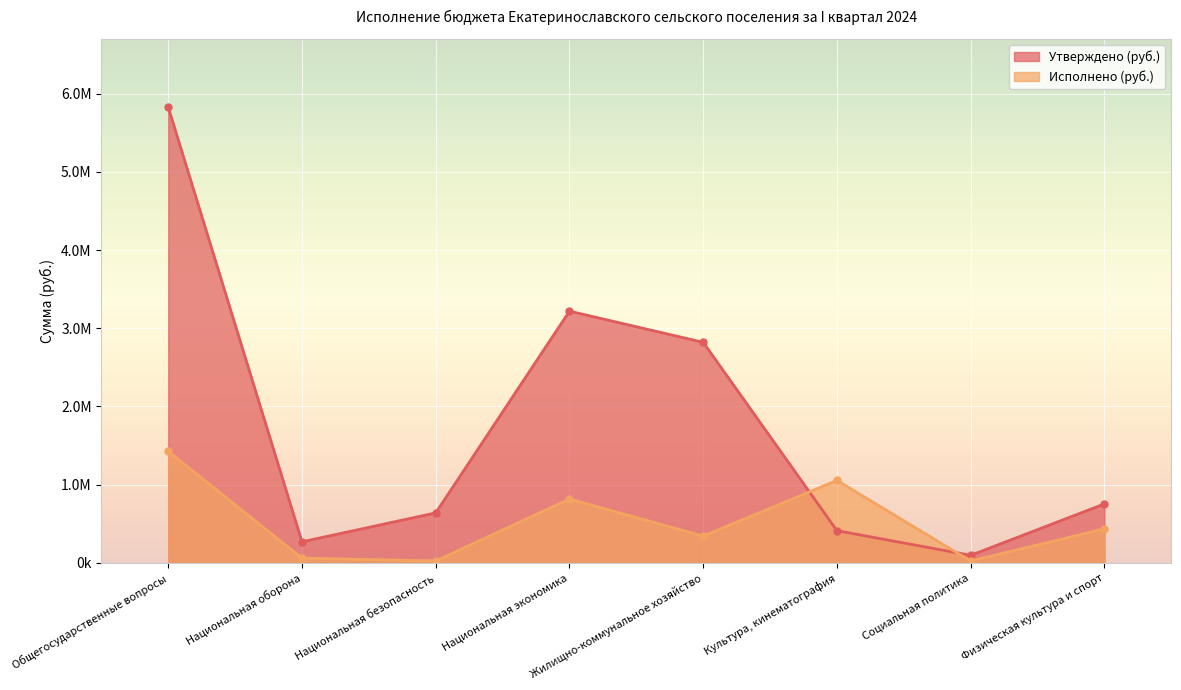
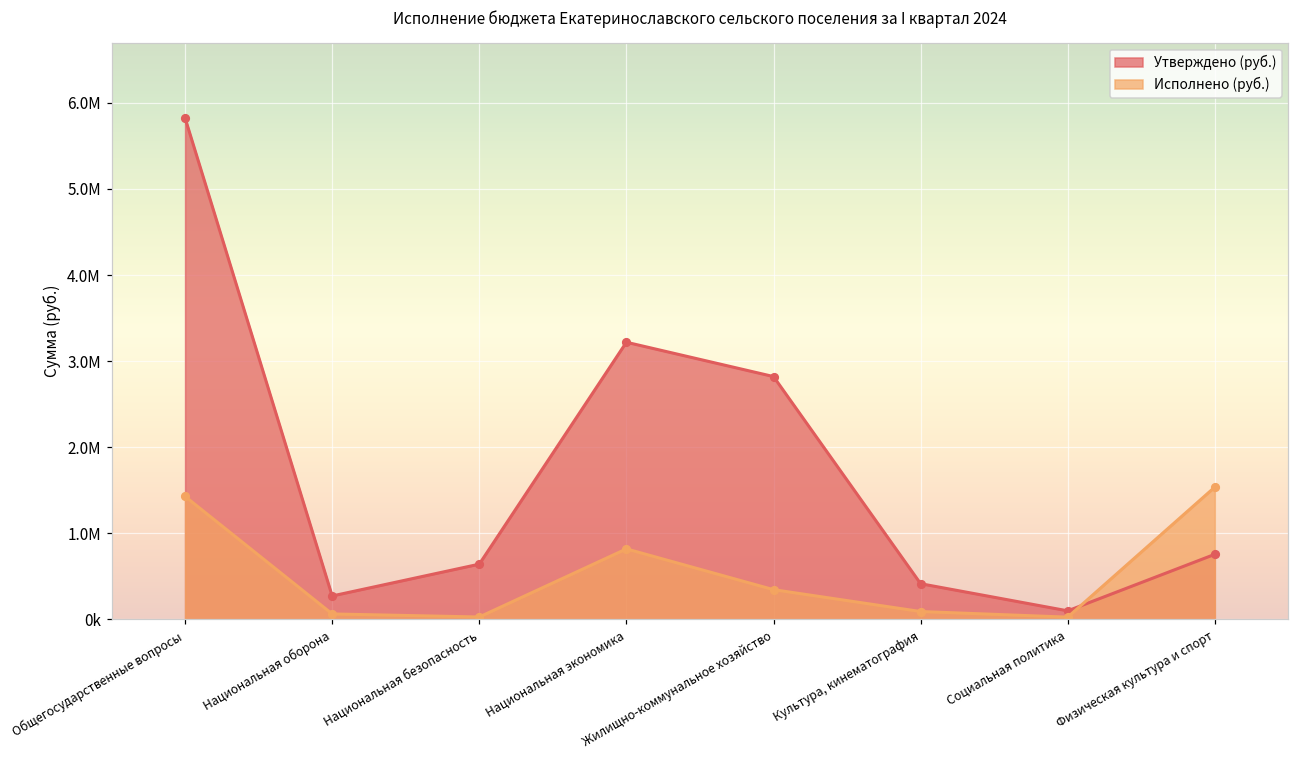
  {
    "Утверждено (руб.)": {
      "Общегосударственные вопросы": 5800000,
      "Национальная оборона": 300000,
      "Национальная безопасность": 600000,
      "Национальная экономика": 3200000,
      "Жилищно-коммунальное хозяйство": 2800000,
      "Культура, кинематография": 400000,
      "Социальная политика": 100000,
      "Физическая культура и спорт": 800000
    },
    "Исполнено (руб.)": {
      "Общегосударственные вопросы": 1400000,
      "Национальная оборона": 100000,
      "Национальная безопасность": 0,
      "Национальная экономика": 800000,
      "Жилищно-коммунальное хозяйство": 300000,
-     "Культура, кинематография": 1100000,
+     "Культура, кинематография": 100000,
      "Социальная политика": 0,
-     "Физическая культура и спорт": 400000
+     "Физическая культура и спорт": 1500000
    }
  }
